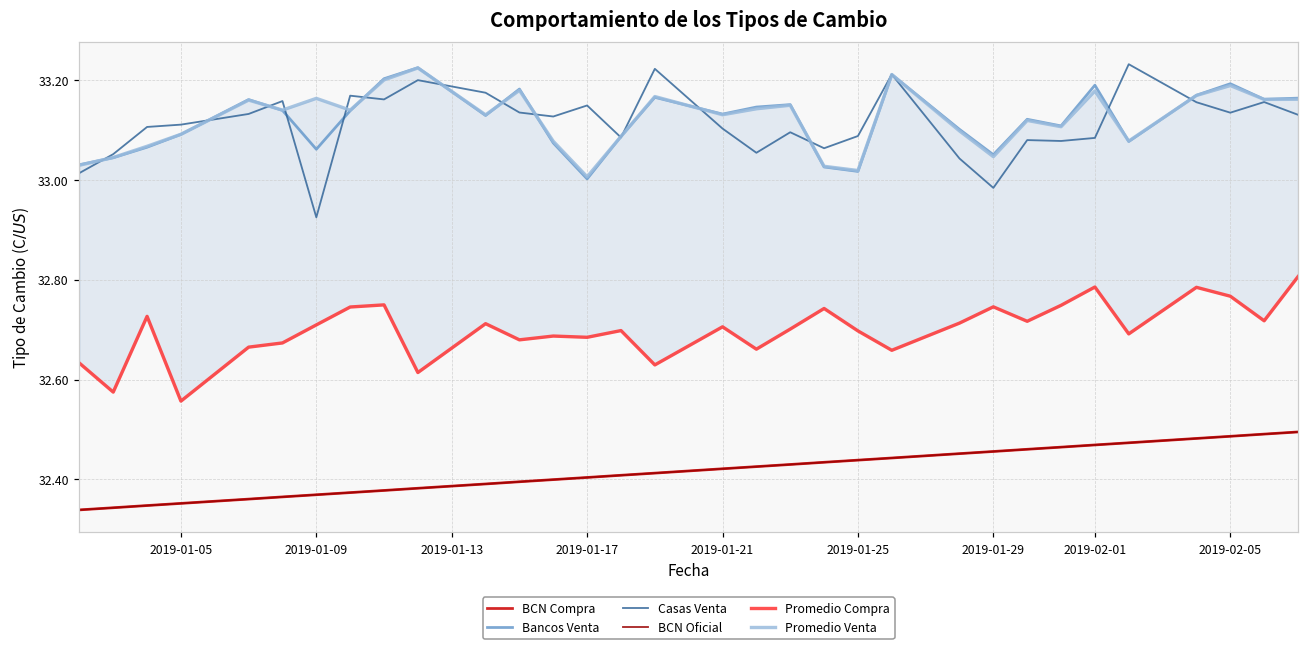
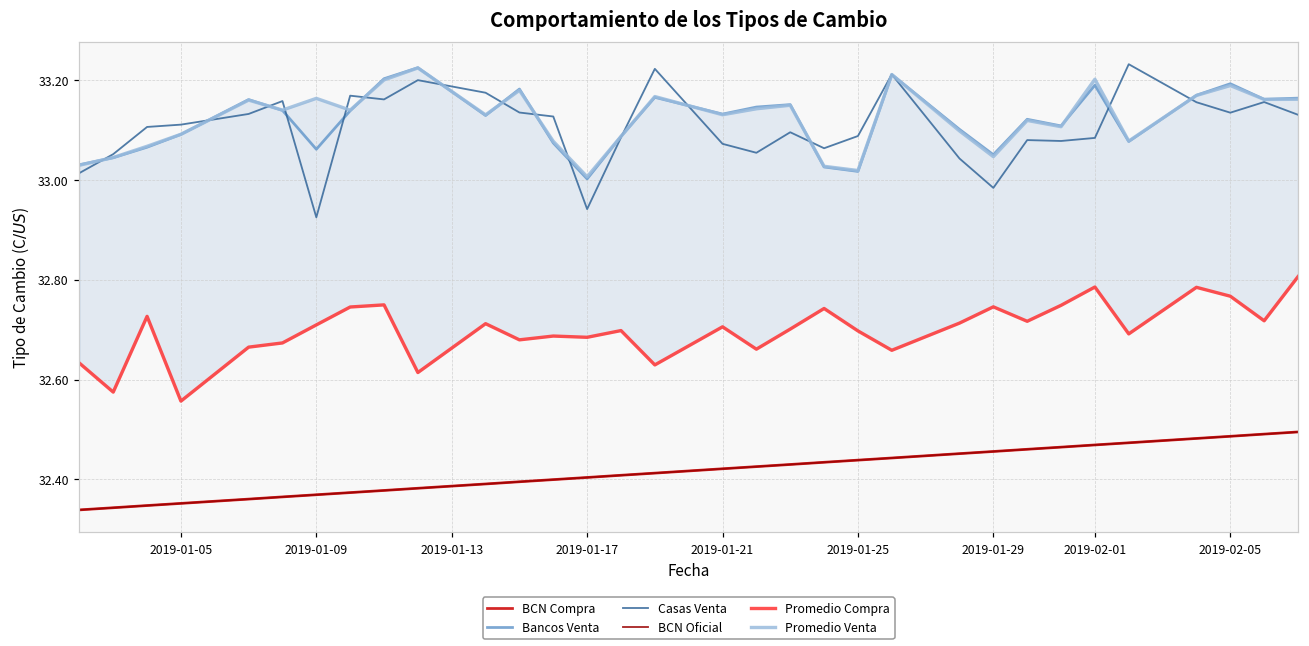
  {
    "BCN Oficial": {
      "2019-01-05": 32.35,
      "2019-01-09": 32.37,
      "2019-01-17": 32.40,
      "2019-01-21": 32.42,
      "2019-01-25": 32.44,
      "2019-01-29": 32.46,
      "2019-02-01": 32.47,
      "2019-02-05": 32.49
    },
    "Bancos Venta": {
      "2019-01-09": 33.06,
      "2019-02-01": 33.19
    },
    "Casas Venta": {
      "2019-01-05": 33.11,
      "2019-01-09": 32.92,
-     "2019-01-17": 33.15,
-     "2019-01-21": 33.10,
+     "2019-01-17": 32.94,
+     "2019-01-21": 33.07,
      "2019-01-25": 33.09,
      "2019-01-29": 32.98,
      "2019-02-01": 33.08,
      "2019-02-05": 33.13
    },
    "Promedio Compra": {
      "2019-01-05": 32.56,
      "2019-01-09": 32.71,
      "2019-01-17": 32.68,
      "2019-01-21": 32.71,
      "2019-01-25": 32.70,
      "2019-01-29": 32.75,
      "2019-02-01": 32.79,
      "2019-02-05": 32.77
    },
    "Promedio Venta": {
      "2019-01-09": 33.16,
-     "2019-02-01": 33.18
+     "2019-02-01": 33.20
    }
  }
